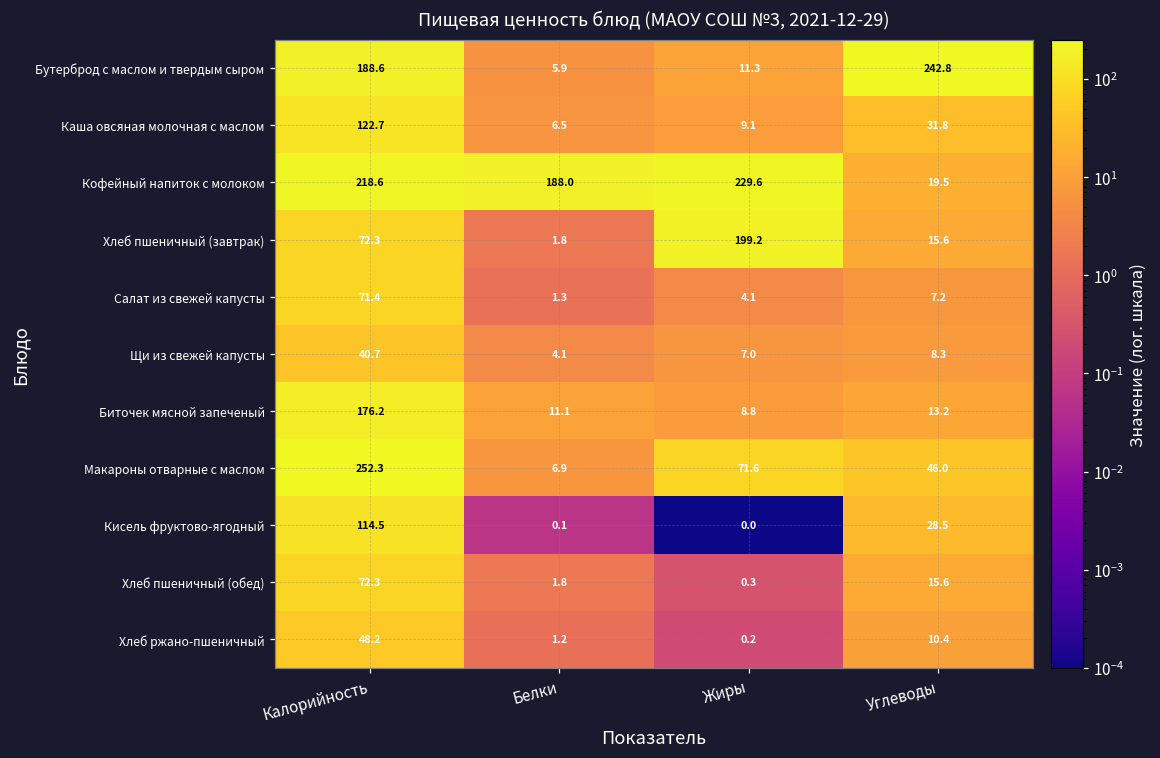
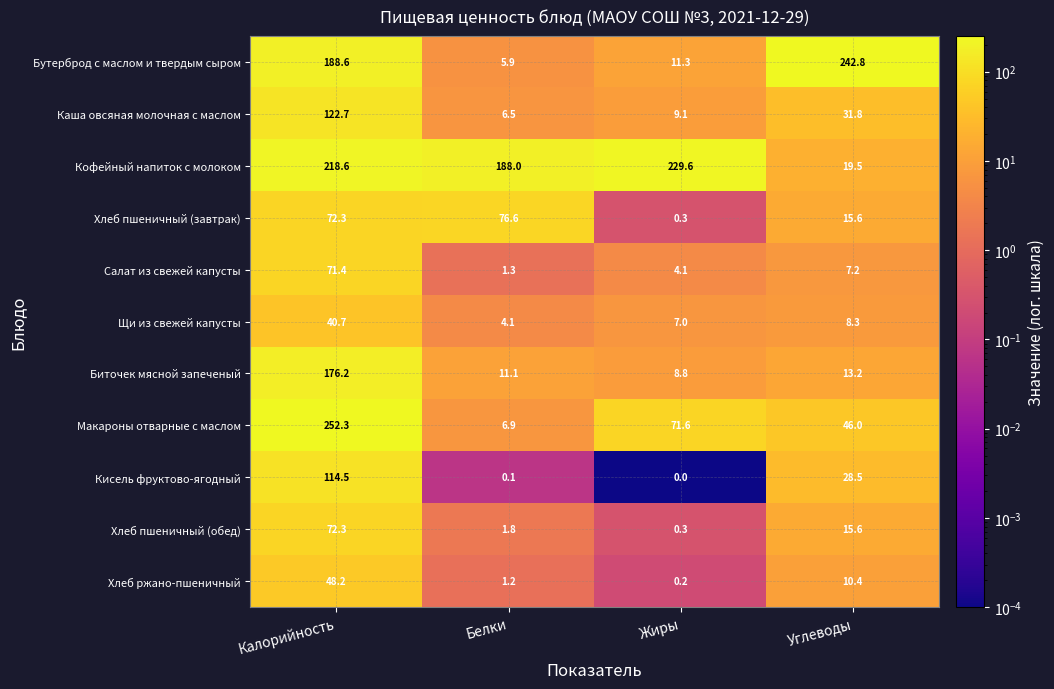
  {
    "Бутерброд с маслом и твердым сыром": {
      "Калорийность": 188.6,
      "Белки": 5.9,
      "Жиры": 11.3,
      "Углеводы": 242.8
    },
    "Каша овсяная молочная с маслом": {
      "Калорийность": 122.7,
      "Белки": 6.5,
      "Жиры": 9.1,
      "Углеводы": 31.8
    },
    "Кофейный напиток с молоком": {
      "Калорийность": 218.6,
      "Белки": 188.0,
      "Жиры": 229.6,
      "Углеводы": 19.5
    },
    "Хлеб пшеничный (завтрак)": {
      "Калорийность": 72.3,
-     "Белки": 1.8,
-     "Жиры": 199.2,
+     "Белки": 76.6,
+     "Жиры": 0.3,
      "Углеводы": 15.6
    },
    "Салат из свежей капусты": {
      "Калорийность": 71.4,
      "Белки": 1.3,
      "Жиры": 4.1,
      "Углеводы": 7.2
    },
    "Щи из свежей капусты": {
      "Калорийность": 40.7,
      "Белки": 4.1,
      "Жиры": 7.0,
      "Углеводы": 8.3
    },
    "Биточек мясной запеченый": {
      "Калорийность": 176.2,
      "Белки": 11.1,
      "Жиры": 8.8,
      "Углеводы": 13.2
    },
    "Макароны отварные с маслом": {
      "Калорийность": 252.3,
      "Белки": 6.9,
      "Жиры": 71.6,
      "Углеводы": 46.0
    },
    "Кисель фруктово-ягодный": {
      "Калорийность": 114.5,
      "Белки": 0.1,
      "Жиры": 0.0,
      "Углеводы": 28.5
    },
    "Хлеб пшеничный (обед)": {
      "Калорийность": 72.3,
      "Белки": 1.8,
      "Жиры": 0.3,
      "Углеводы": 15.6
    },
    "Хлеб ржано-пшеничный": {
      "Калорийность": 48.2,
      "Белки": 1.2,
      "Жиры": 0.2,
      "Углеводы": 10.4
    }
  }
